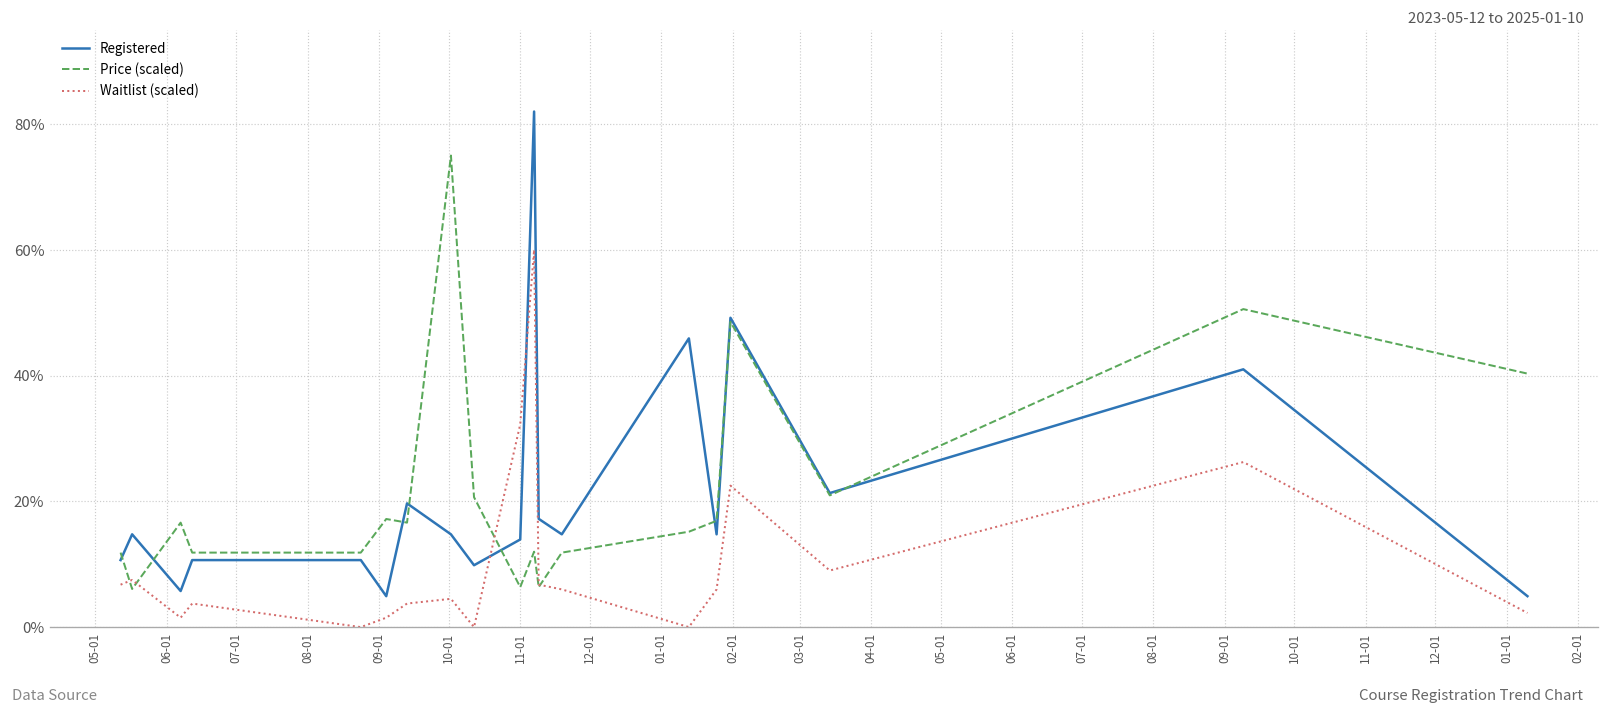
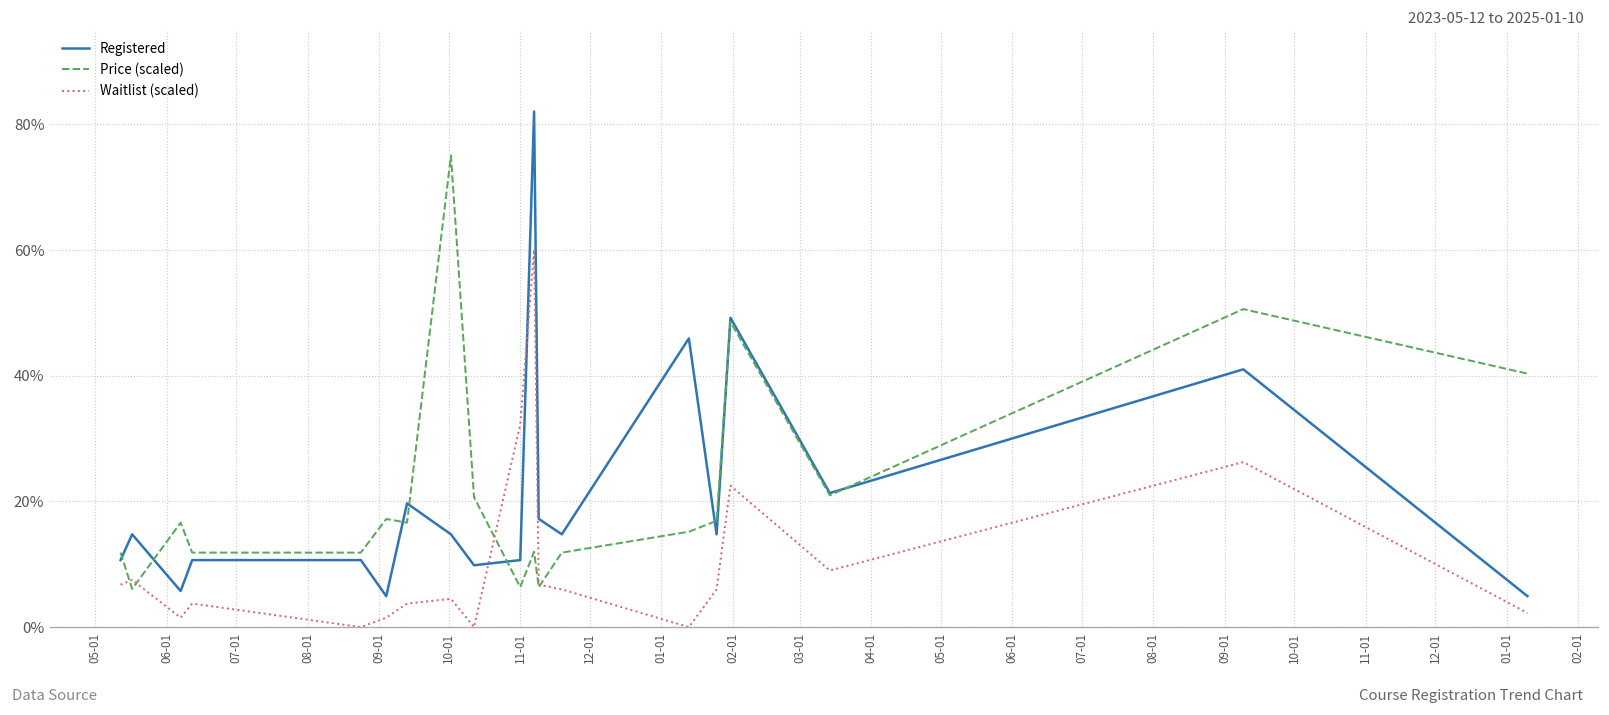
  {
    "Registered": {
-     "11-01": "14%"
+     "11-01": "11%"
    },
    "Price (scaled)": {
      "11-01": "6%"
    },
    "Waitlist (scaled)": {
      "11-01": "32%"
    }
  }
